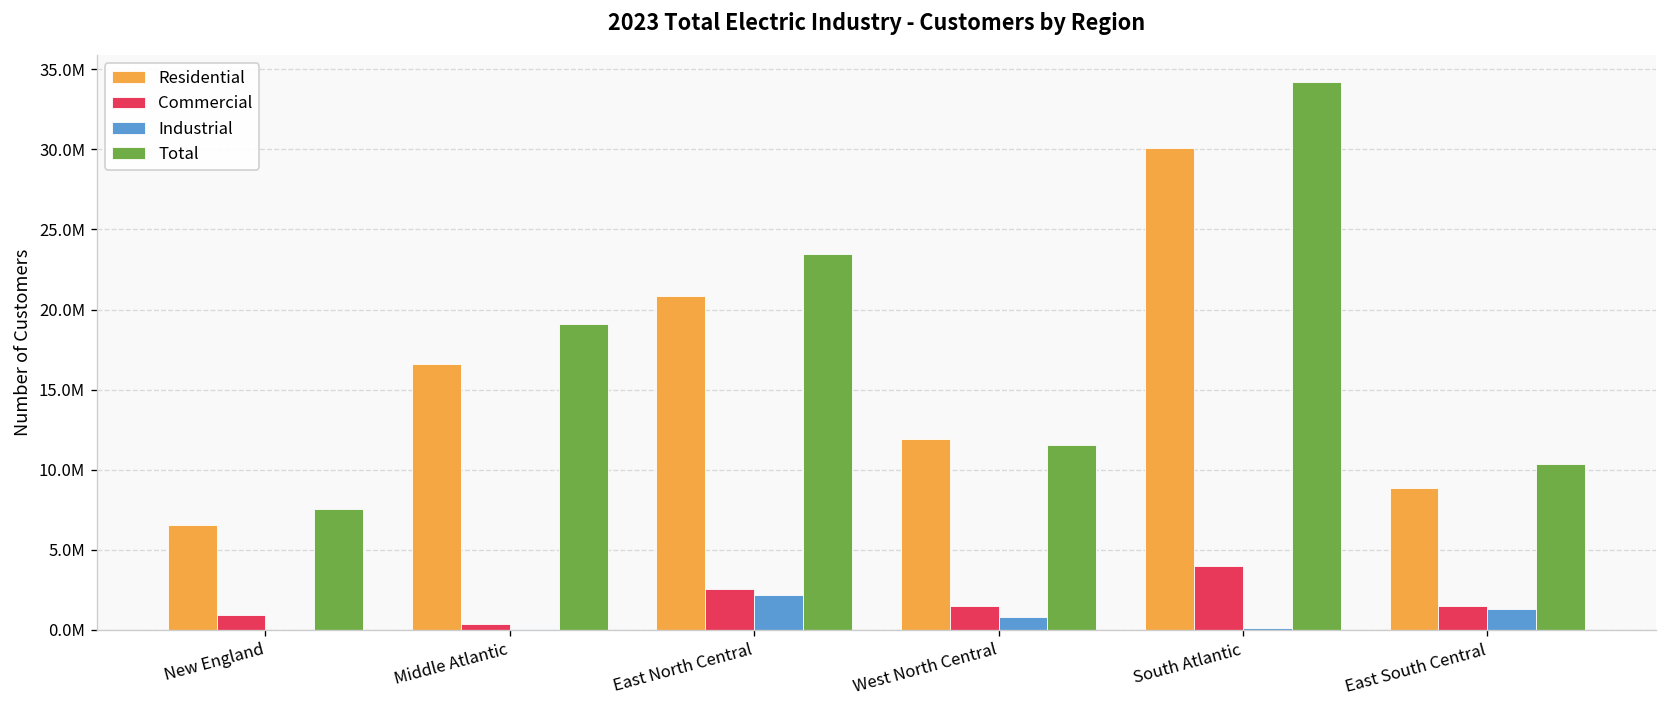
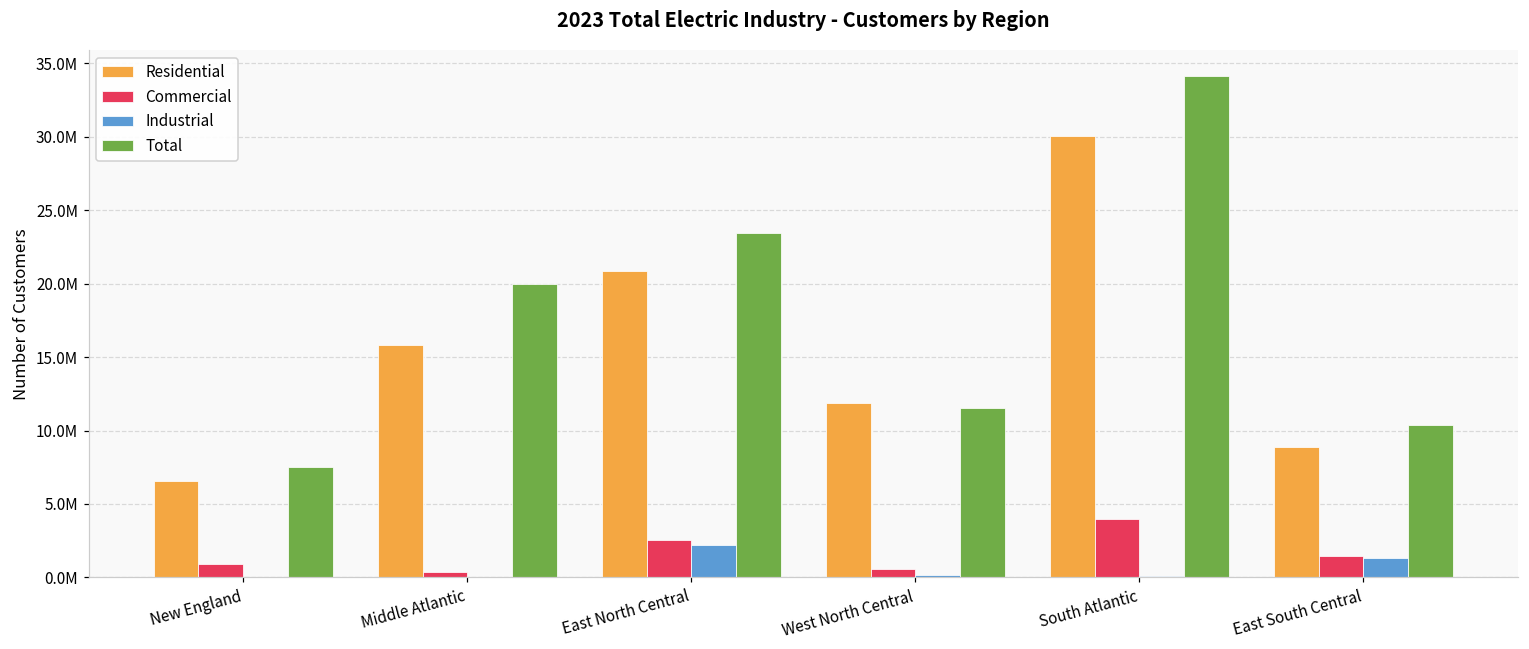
  {
    "Residential": {
      "New England": 6600000,
-     "Middle Atlantic": 16600000,
+     "Middle Atlantic": 15800000,
      "East North Central": 20800000,
      "West North Central": 11900000,
      "South Atlantic": 30100000,
      "East South Central": 8900000
    },
    "Commercial": {
      "New England": 900000,
      "Middle Atlantic": 400000,
      "East North Central": 2500000,
-     "West North Central": 1500000,
+     "West North Central": 600000,
      "South Atlantic": 4000000,
      "East South Central": 1500000
    },
    "Industrial": {
      "East North Central": 2200000,
-     "West North Central": 800000,
+     "West North Central": 100000,
      "East South Central": 1300000
    },
    "Total": {
      "New England": 7500000,
-     "Middle Atlantic": 19100000,
+     "Middle Atlantic": 20000000,
      "East North Central": 23400000,
      "West North Central": 11600000,
      "South Atlantic": 34200000,
      "East South Central": 10400000
    }
  }
